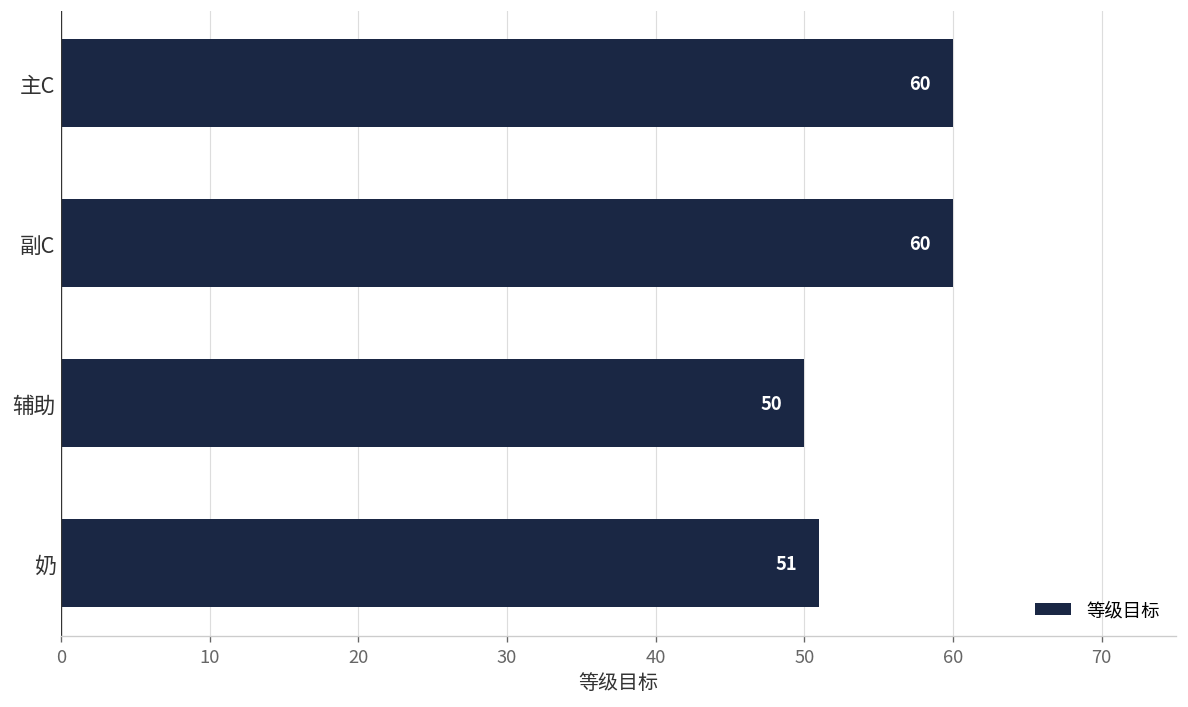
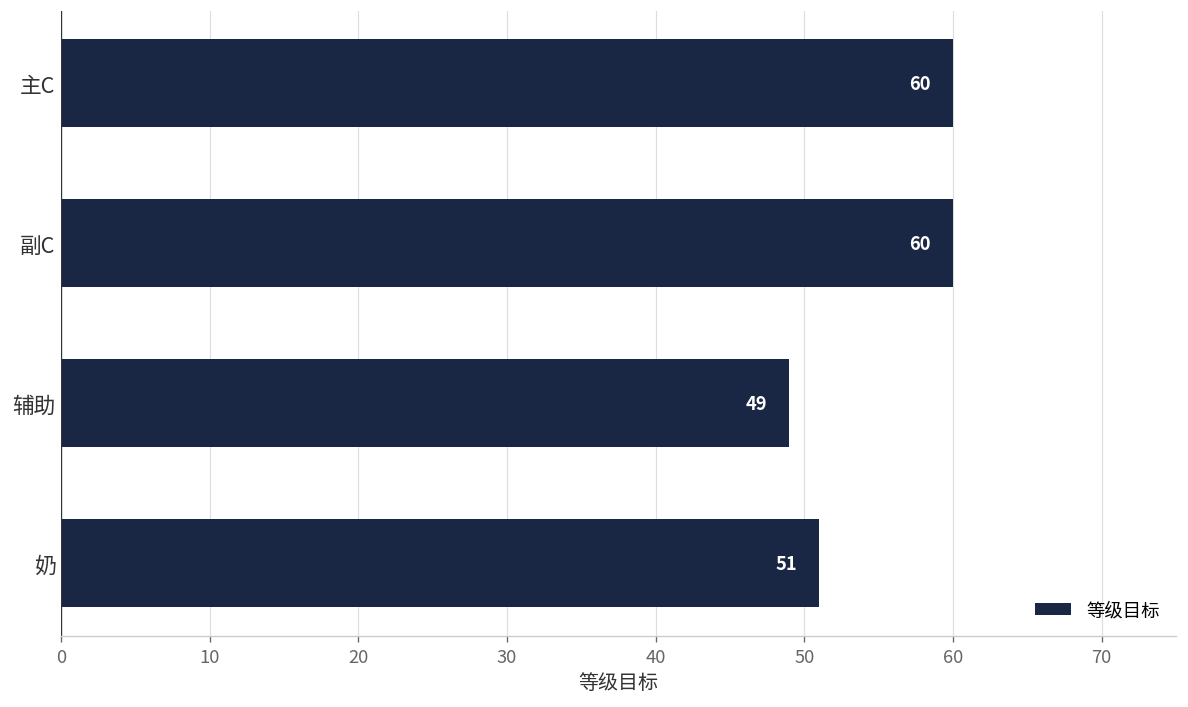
  {
    "主C": 60,
    "副C": 60,
-   "辅助": 50,
+   "辅助": 49,
    "奶": 51
  }
